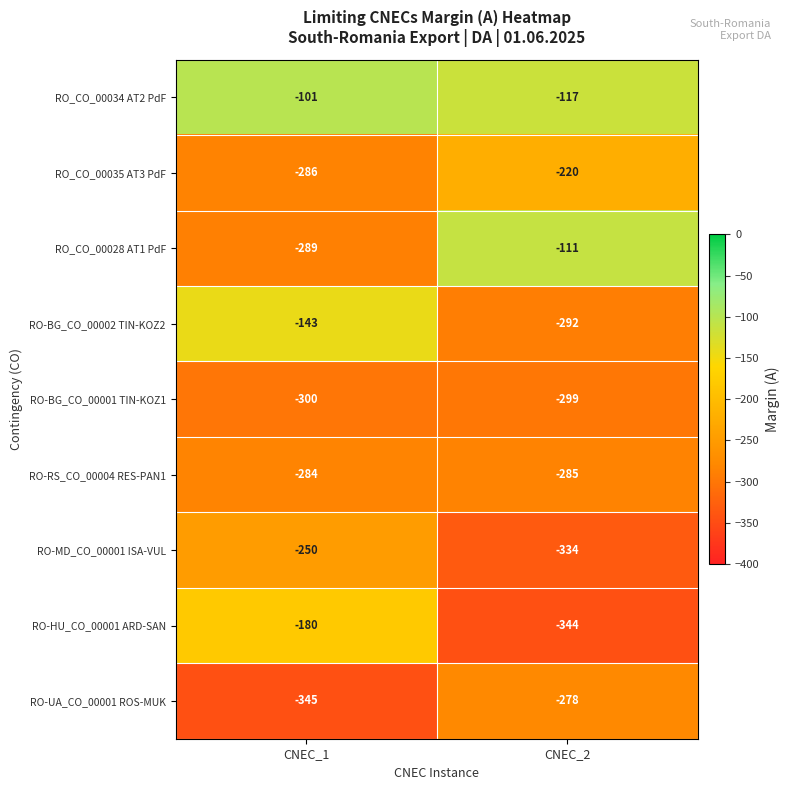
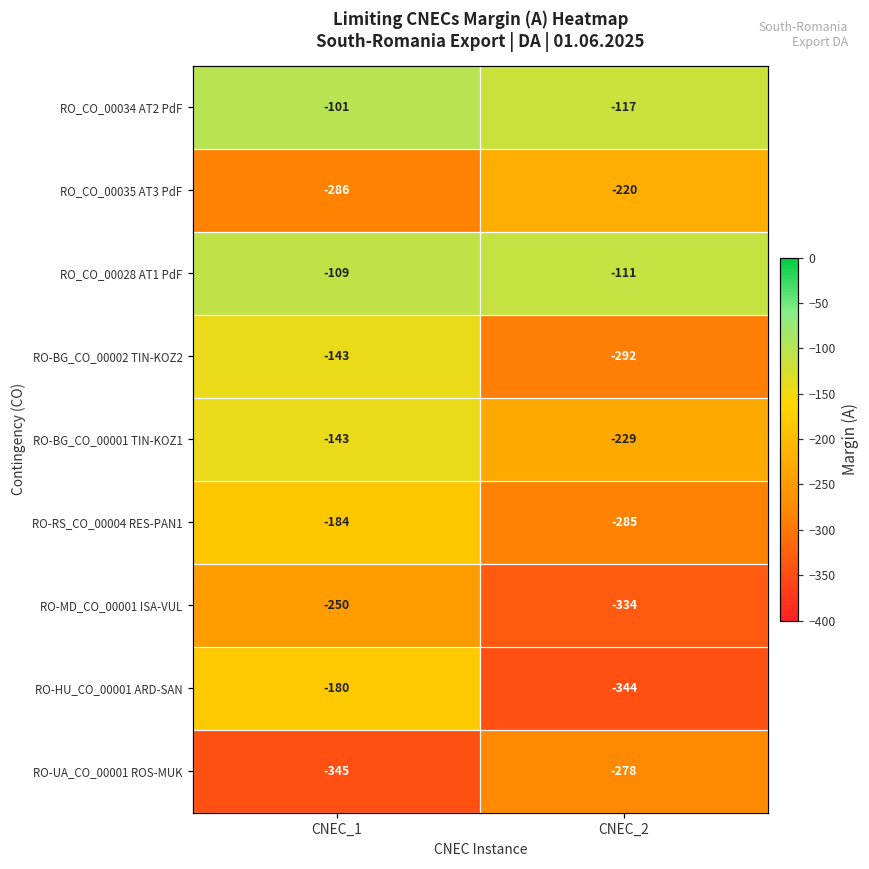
  {
    "RO_CO_00034 AT2 PdF": {
      "CNEC_1": -101,
      "CNEC_2": -117
    },
    "RO_CO_00035 AT3 PdF": {
      "CNEC_1": -286,
      "CNEC_2": -220
    },
    "RO_CO_00028 AT1 PdF": {
-     "CNEC_1": -289,
+     "CNEC_1": -109,
      "CNEC_2": -111
    },
    "RO-BG_CO_00002 TIN-KOZ2": {
      "CNEC_1": -143,
      "CNEC_2": -292
    },
    "RO-BG_CO_00001 TIN-KOZ1": {
-     "CNEC_1": -300,
-     "CNEC_2": -299
+     "CNEC_1": -143,
+     "CNEC_2": -229
    },
    "RO-RS_CO_00004 RES-PAN1": {
-     "CNEC_1": -284,
+     "CNEC_1": -184,
      "CNEC_2": -285
    },
    "RO-MD_CO_00001 ISA-VUL": {
      "CNEC_1": -250,
      "CNEC_2": -334
    },
    "RO-HU_CO_00001 ARD-SAN": {
      "CNEC_1": -180,
      "CNEC_2": -344
    },
    "RO-UA_CO_00001 ROS-MUK": {
      "CNEC_1": -345,
      "CNEC_2": -278
    }
  }
